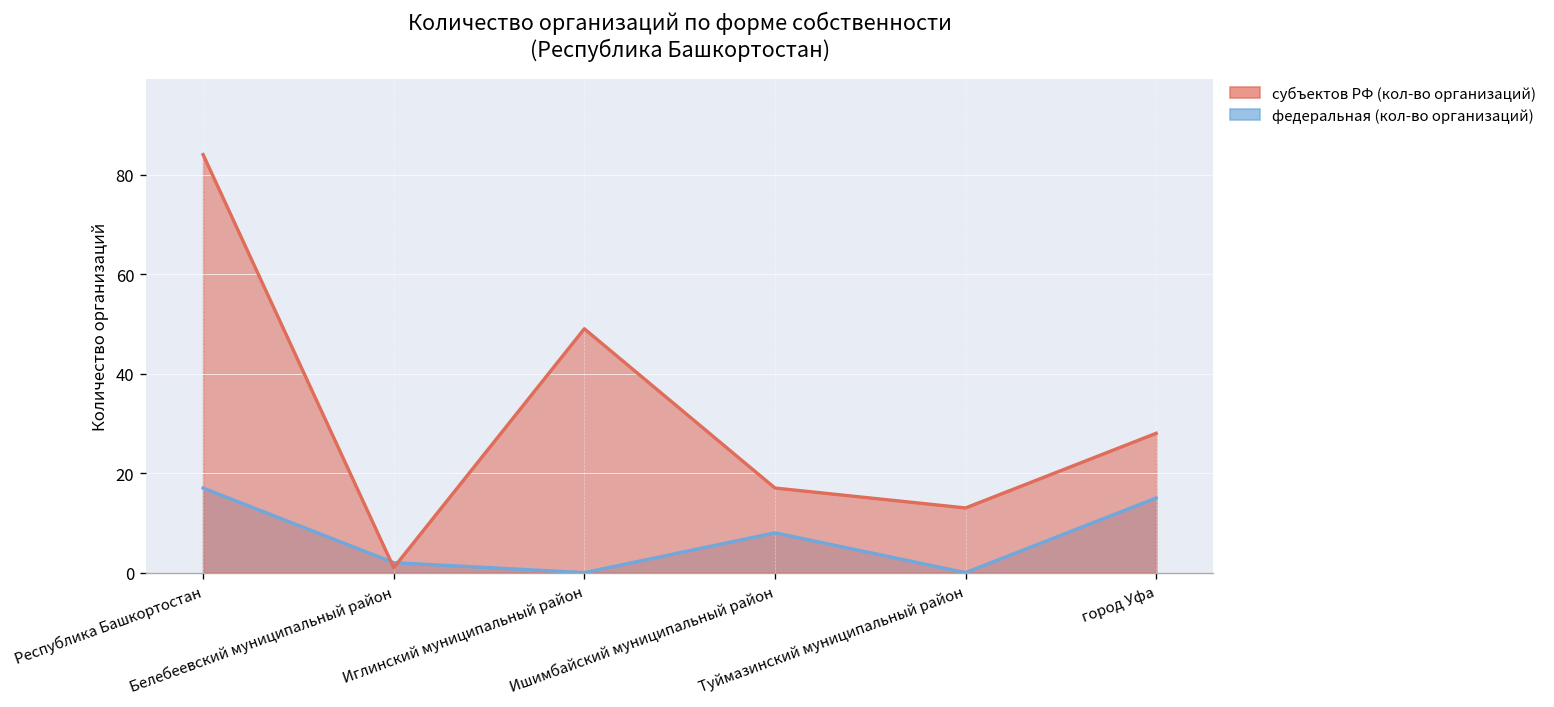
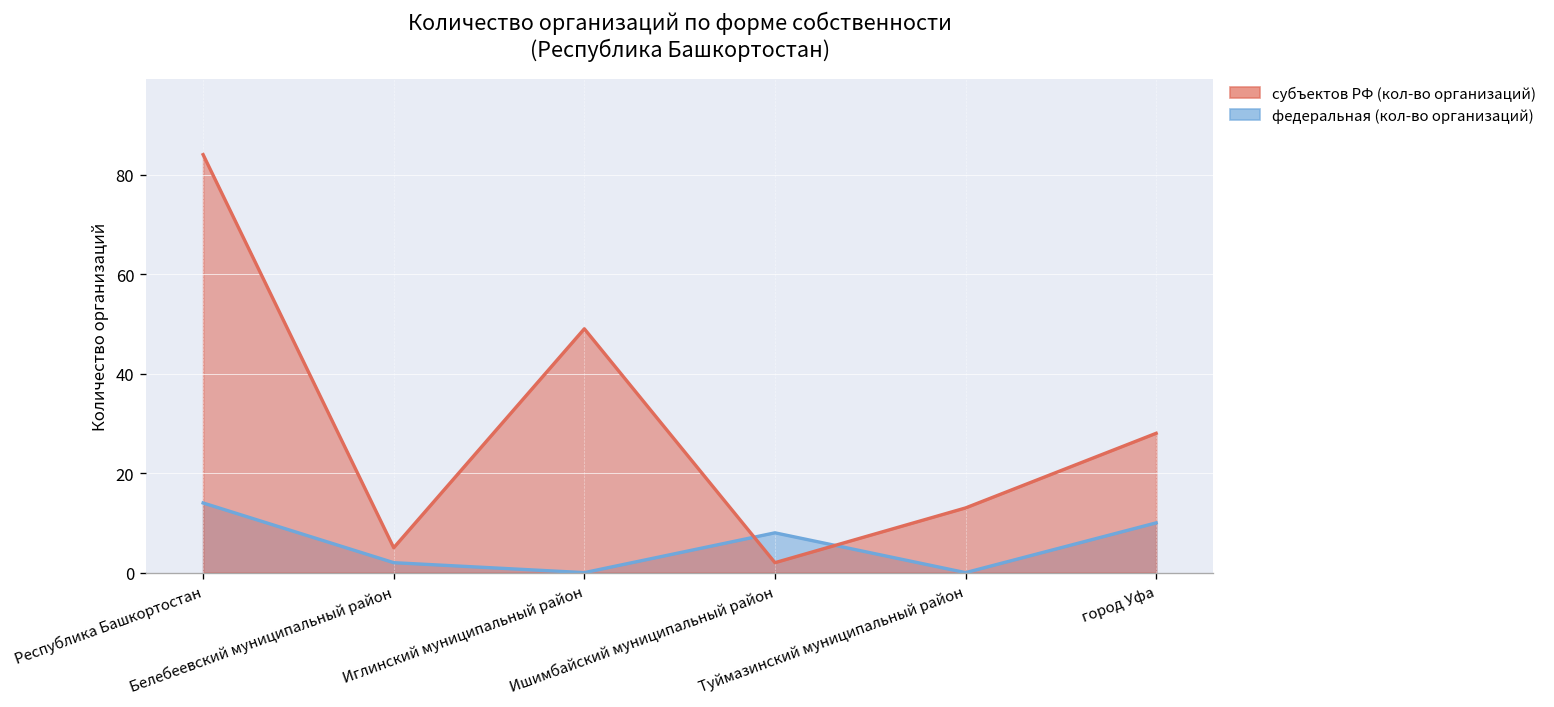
  {
    "федеральная (кол-во организаций)": {
-     "Республика Башкортостан": 17,
+     "Республика Башкортостан": 14,
      "Белебеевский муниципальный район": 2,
      "Иглинский муниципальный район": 0,
      "Ишимбайский муниципальный район": 8,
      "Туймазинский муниципальный район": 0,
-     "город Уфа": 15
+     "город Уфа": 10
    },
    "субъектов РФ (кол-во организаций)": {
      "Республика Башкортостан": 84,
-     "Белебеевский муниципальный район": 1,
+     "Белебеевский муниципальный район": 5,
      "Иглинский муниципальный район": 49,
-     "Ишимбайский муниципальный район": 17,
+     "Ишимбайский муниципальный район": 2,
      "Туймазинский муниципальный район": 13,
      "город Уфа": 28
    }
  }
